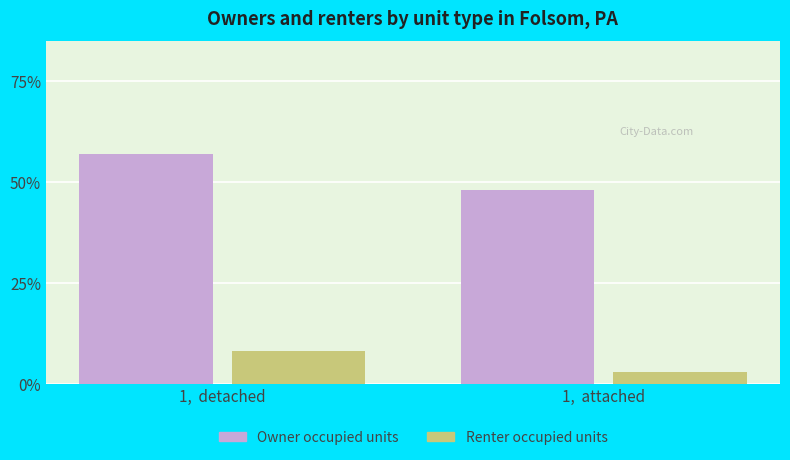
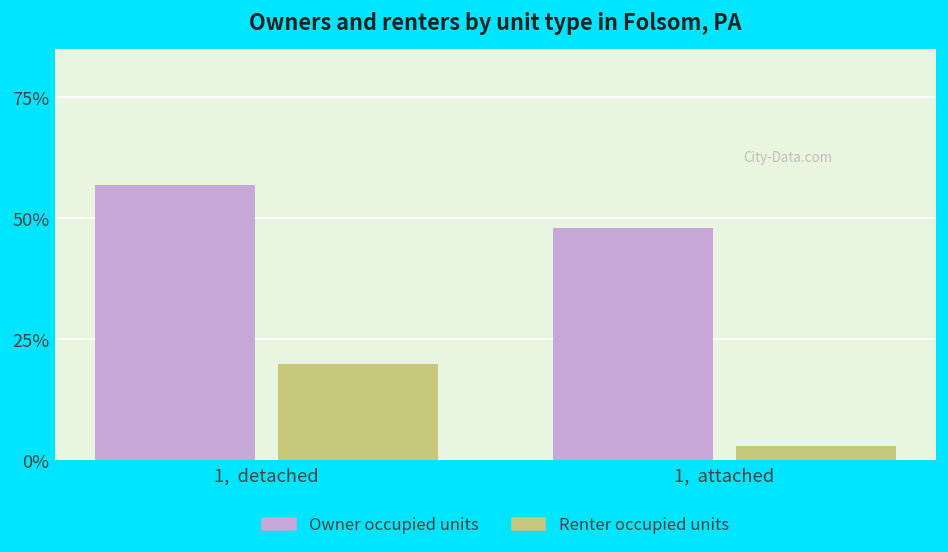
  {
    "Owner occupied units": {
      "1, detached": "57%",
      "1, attached": "48%"
    },
    "Renter occupied units": {
-     "1, detached": "8%",
+     "1, detached": "20%",
      "1, attached": "3%"
    }
  }
